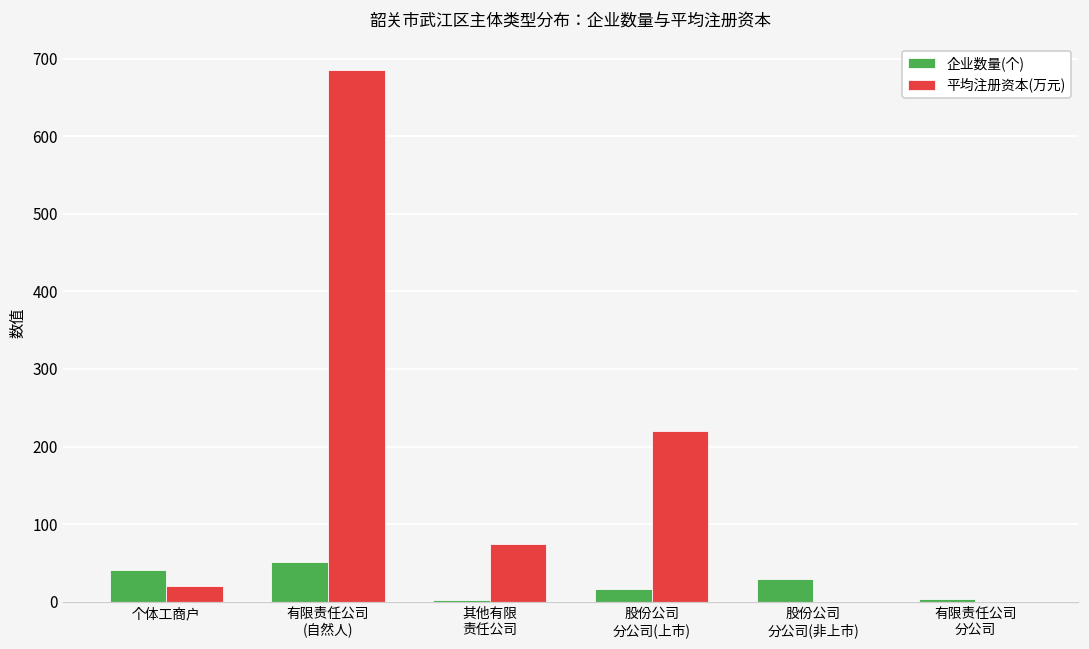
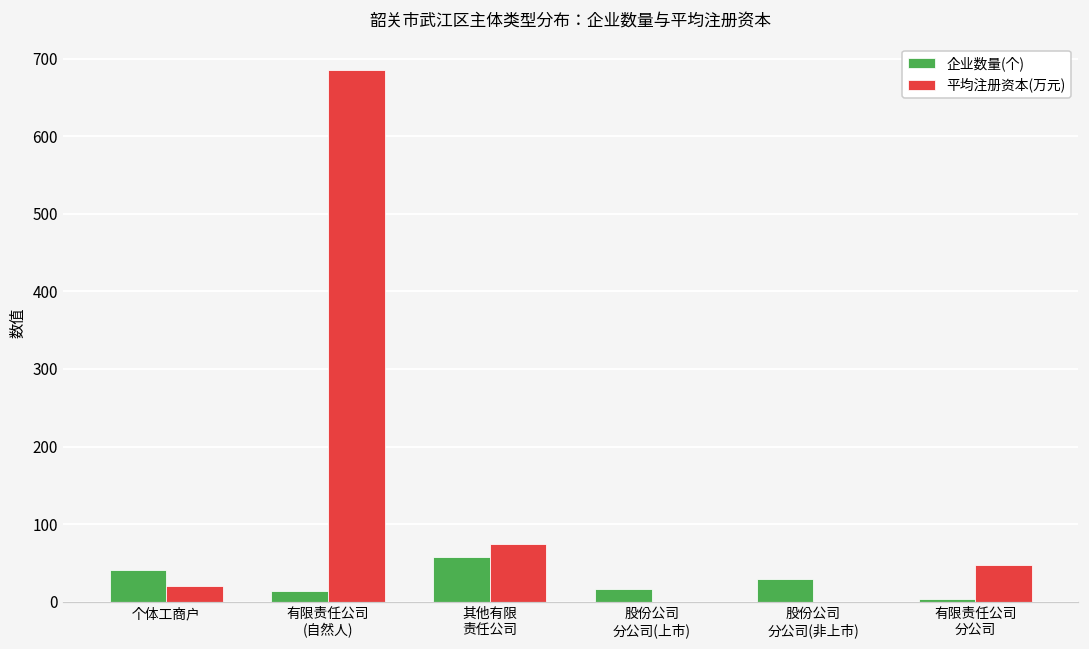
  {
    "企业数量(个)": {
      "个体工商户": 40,
-     "有限责任公司 (自然人)": 50,
-     "其他有限 责任公司": 0,
+     "有限责任公司 (自然人)": 10,
+     "其他有限 责任公司": 60,
      "股份公司 分公司(上市)": 20,
      "股份公司 分公司(非上市)": 30
    },
    "平均注册资本(万元)": {
      "个体工商户": 20,
      "有限责任公司 (自然人)": 690,
      "其他有限 责任公司": 70,
-     "股份公司 分公司(上市)": 220,
+     "股份公司 分公司(上市)": 0,
      "股份公司 分公司(非上市)": 0,
-     "有限责任公司 分公司": 0
+     "有限责任公司 分公司": 50
    }
  }
